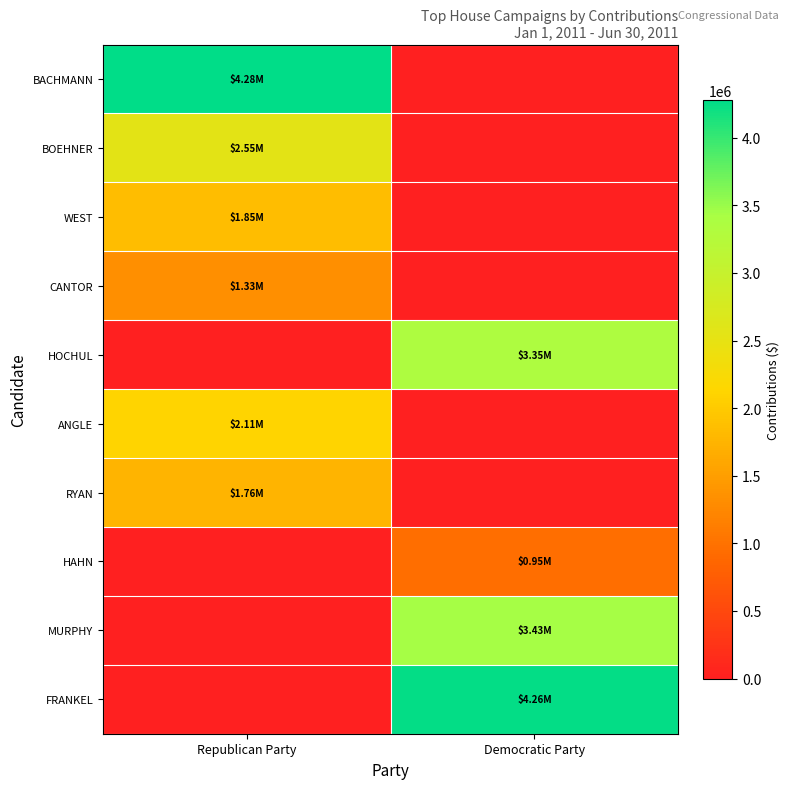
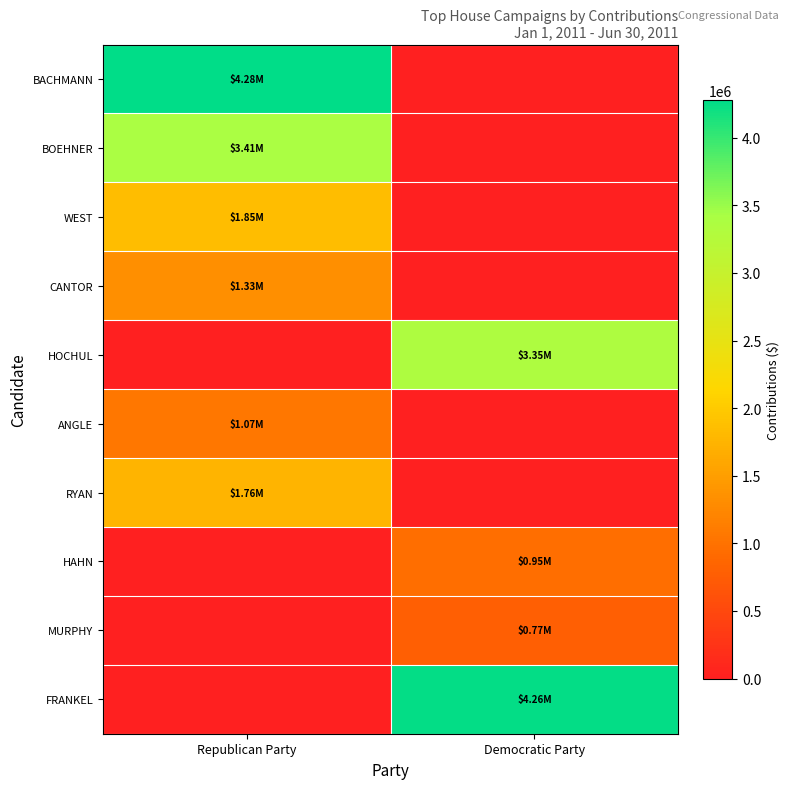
  {
    "BACHMANN": {
      "Republican Party": "$4.28M"
    },
    "BOEHNER": {
-     "Republican Party": "$2.55M"
+     "Republican Party": "$3.41M"
    },
    "WEST": {
      "Republican Party": "$1.85M"
    },
    "CANTOR": {
      "Republican Party": "$1.33M"
    },
    "HOCHUL": {
      "Democratic Party": "$3.35M"
    },
    "ANGLE": {
-     "Republican Party": "$2.11M"
+     "Republican Party": "$1.07M"
    },
    "RYAN": {
      "Republican Party": "$1.76M"
    },
    "HAHN": {
      "Democratic Party": "$0.95M"
    },
    "MURPHY": {
-     "Democratic Party": "$3.43M"
+     "Democratic Party": "$0.77M"
    },
    "FRANKEL": {
      "Democratic Party": "$4.26M"
    }
  }
